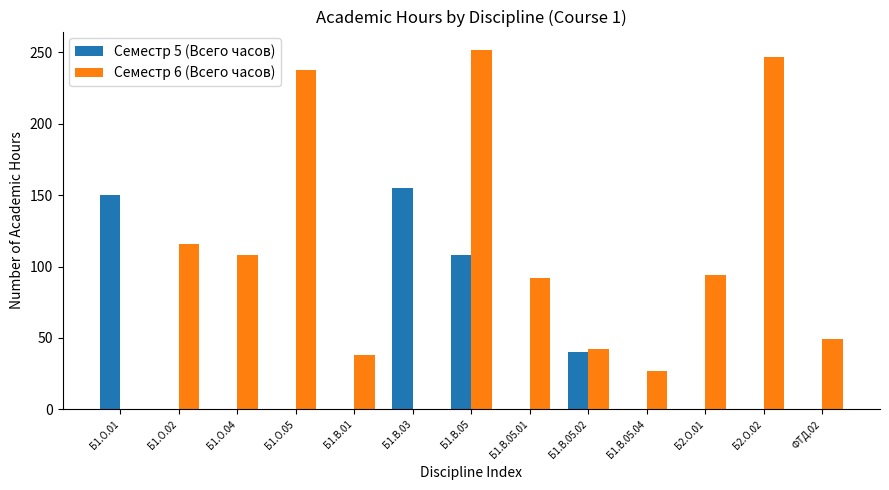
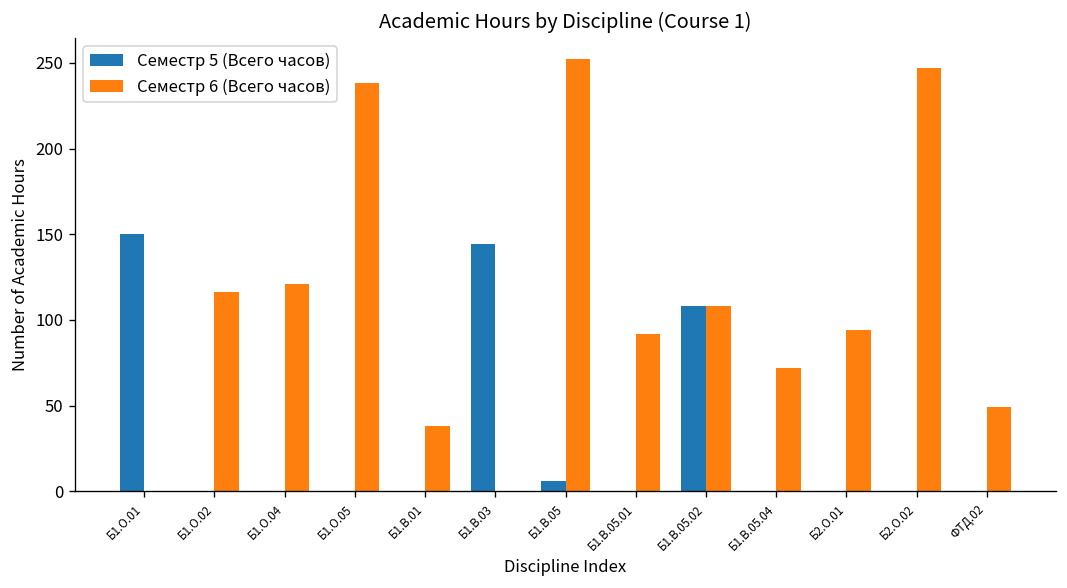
  {
    "Семестр 5 (Всего часов)": {
      "Б1.О.01": 150,
      "Б1.О.02": 0,
      "Б1.О.04": 0,
      "Б1.О.05": 0,
      "Б1.В.01": 0,
-     "Б1.В.03": 155,
-     "Б1.В.05": 108,
+     "Б1.В.03": 144,
+     "Б1.В.05": 6,
      "Б1.В.05.01": 0,
-     "Б1.В.05.02": 40,
+     "Б1.В.05.02": 108,
      "Б1.В.05.04": 0,
      "Б2.О.01": 0,
      "Б2.О.02": 0,
      "ФТД.02": 0
    },
    "Семестр 6 (Всего часов)": {
      "Б1.О.01": 0,
      "Б1.О.02": 116,
-     "Б1.О.04": 108,
+     "Б1.О.04": 121,
      "Б1.О.05": 238,
      "Б1.В.01": 38,
      "Б1.В.03": 0,
      "Б1.В.05": 252,
      "Б1.В.05.01": 92,
-     "Б1.В.05.02": 42,
-     "Б1.В.05.04": 27,
+     "Б1.В.05.02": 108,
+     "Б1.В.05.04": 72,
      "Б2.О.01": 94,
      "Б2.О.02": 247,
      "ФТД.02": 49
    }
  }
